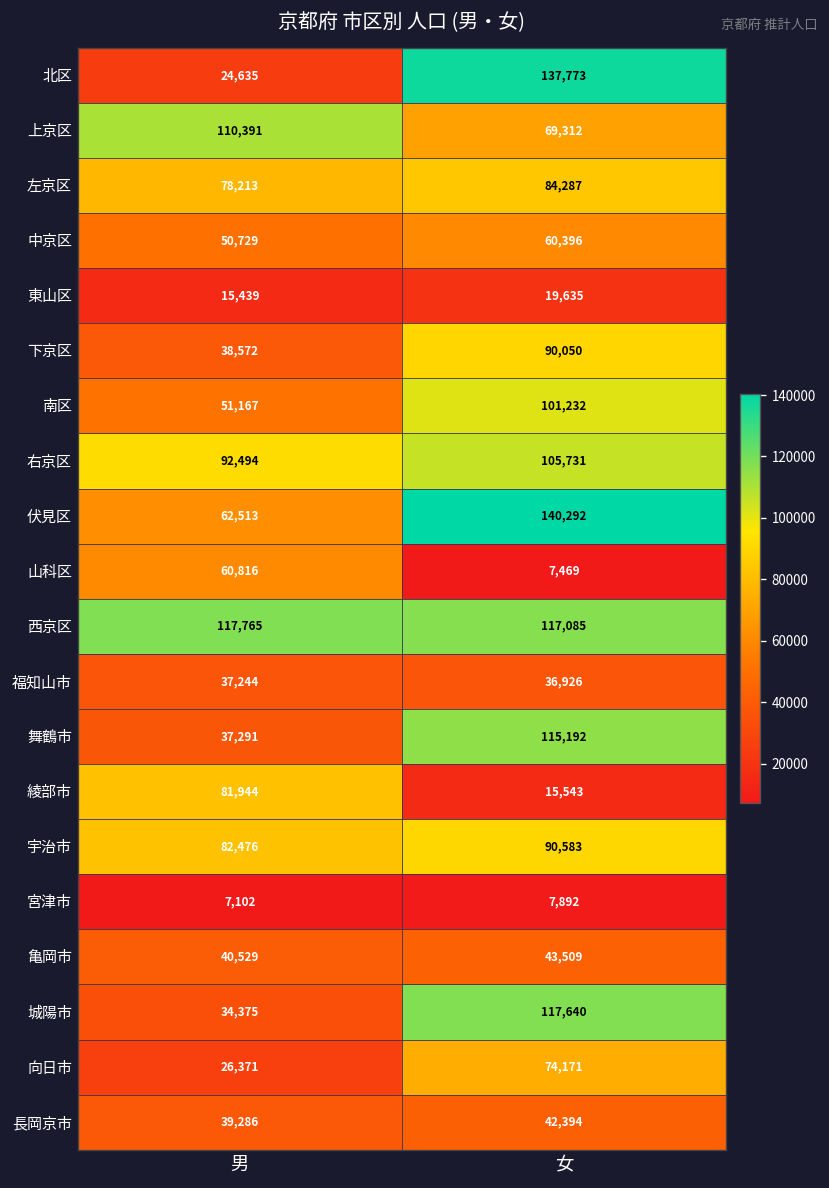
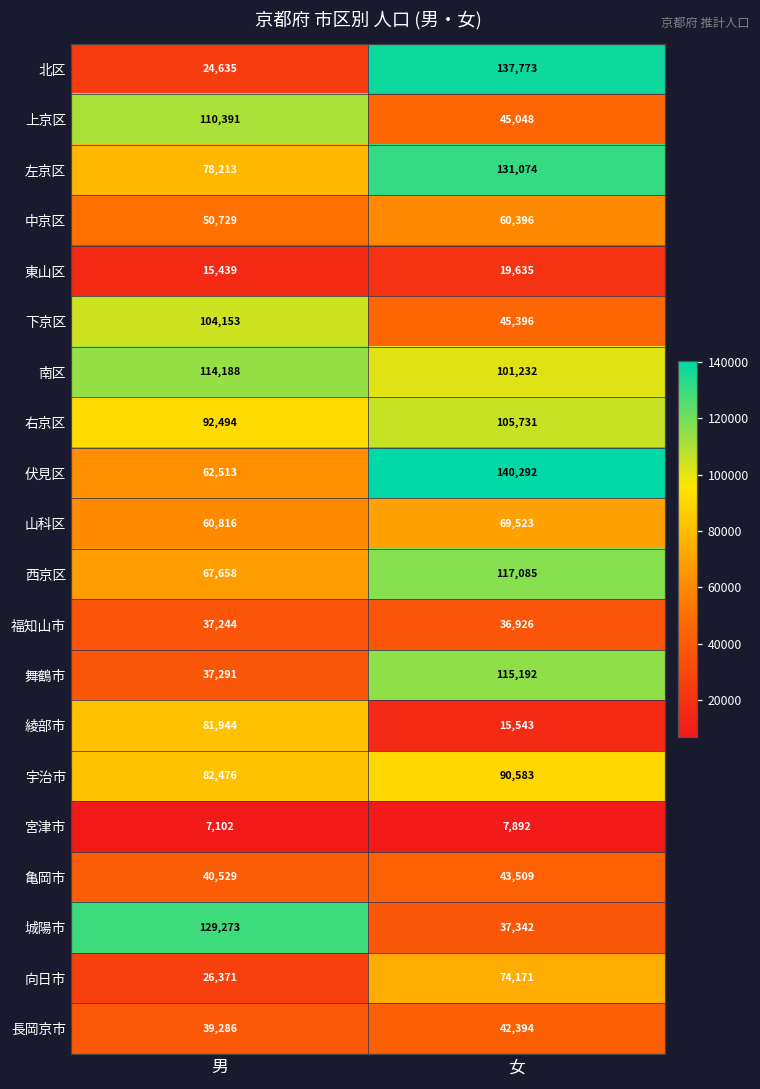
  {
    "北区": {
      "男": "24,635",
      "女": "137,773"
    },
    "上京区": {
      "男": "110,391",
-     "女": "69,312"
+     "女": "45,048"
    },
    "左京区": {
      "男": "78,213",
-     "女": "84,287"
+     "女": "131,074"
    },
    "中京区": {
      "男": "50,729",
      "女": "60,396"
    },
    "東山区": {
      "男": "15,439",
      "女": "19,635"
    },
    "下京区": {
-     "男": "38,572",
-     "女": "90,050"
+     "男": "104,153",
+     "女": "45,396"
    },
    "南区": {
-     "男": "51,167",
+     "男": "114,188",
      "女": "101,232"
    },
    "右京区": {
      "男": "92,494",
      "女": "105,731"
    },
    "伏見区": {
      "男": "62,513",
      "女": "140,292"
    },
    "山科区": {
      "男": "60,816",
-     "女": "7,469"
+     "女": "69,523"
    },
    "西京区": {
-     "男": "117,765",
+     "男": "67,658",
      "女": "117,085"
    },
    "福知山市": {
      "男": "37,244",
      "女": "36,926"
    },
    "舞鶴市": {
      "男": "37,291",
      "女": "115,192"
    },
    "綾部市": {
      "男": "81,944",
      "女": "15,543"
    },
    "宇治市": {
      "男": "82,476",
      "女": "90,583"
    },
    "宮津市": {
      "男": "7,102",
      "女": "7,892"
    },
    "亀岡市": {
      "男": "40,529",
      "女": "43,509"
    },
    "城陽市": {
-     "男": "34,375",
-     "女": "117,640"
+     "男": "129,273",
+     "女": "37,342"
    },
    "向日市": {
      "男": "26,371",
      "女": "74,171"
    },
    "長岡京市": {
      "男": "39,286",
      "女": "42,394"
    }
  }
